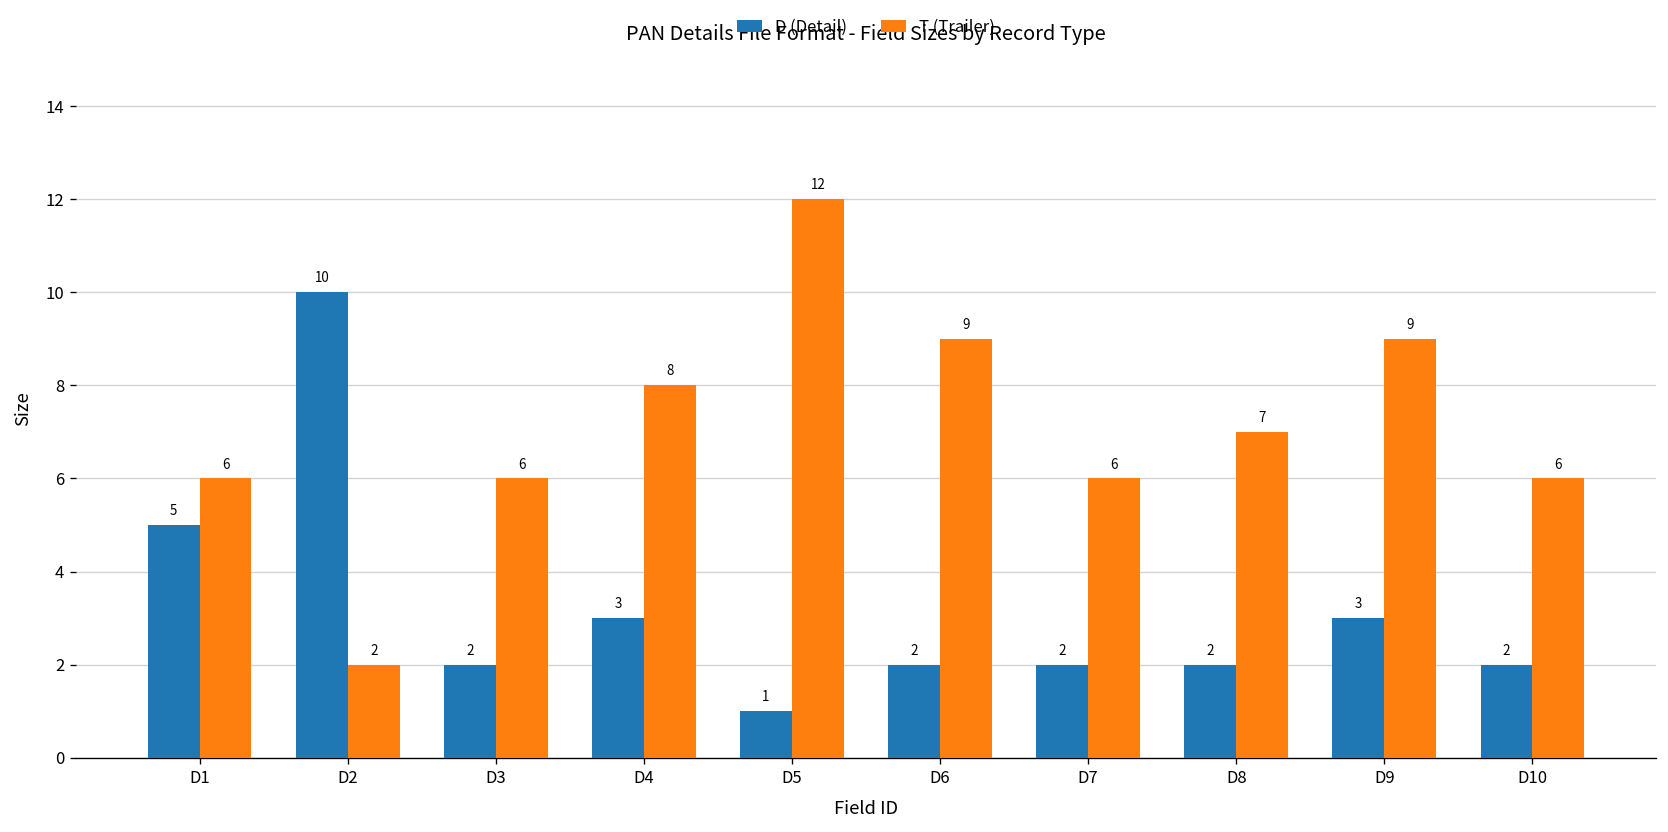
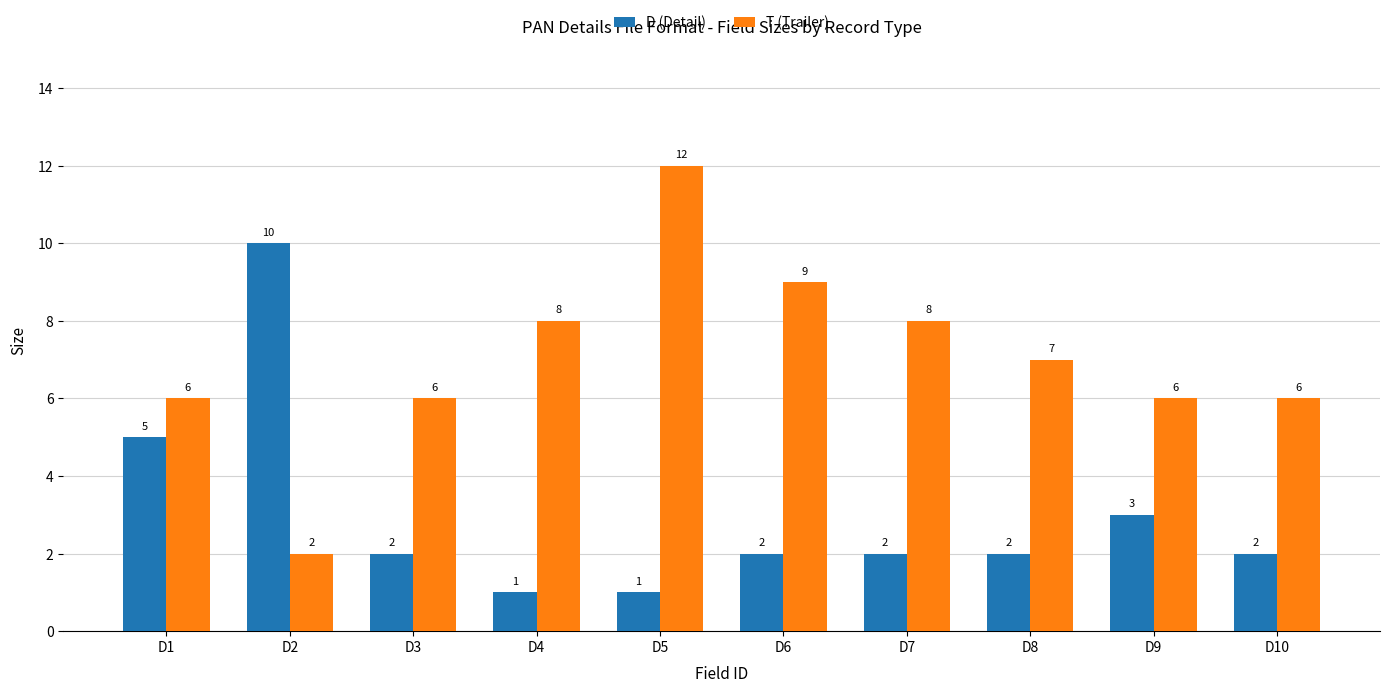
  {
    "D (Detail)": {
      "D1": 5,
      "D2": 10,
      "D3": 2,
-     "D4": 3,
+     "D4": 1,
      "D5": 1,
      "D6": 2,
      "D7": 2,
      "D8": 2,
      "D9": 3,
      "D10": 2
    },
    "T (Trailer)": {
      "D1": 6,
      "D2": 2,
      "D3": 6,
      "D4": 8,
      "D5": 12,
      "D6": 9,
-     "D7": 6,
+     "D7": 8,
      "D8": 7,
-     "D9": 9,
+     "D9": 6,
      "D10": 6
    }
  }
